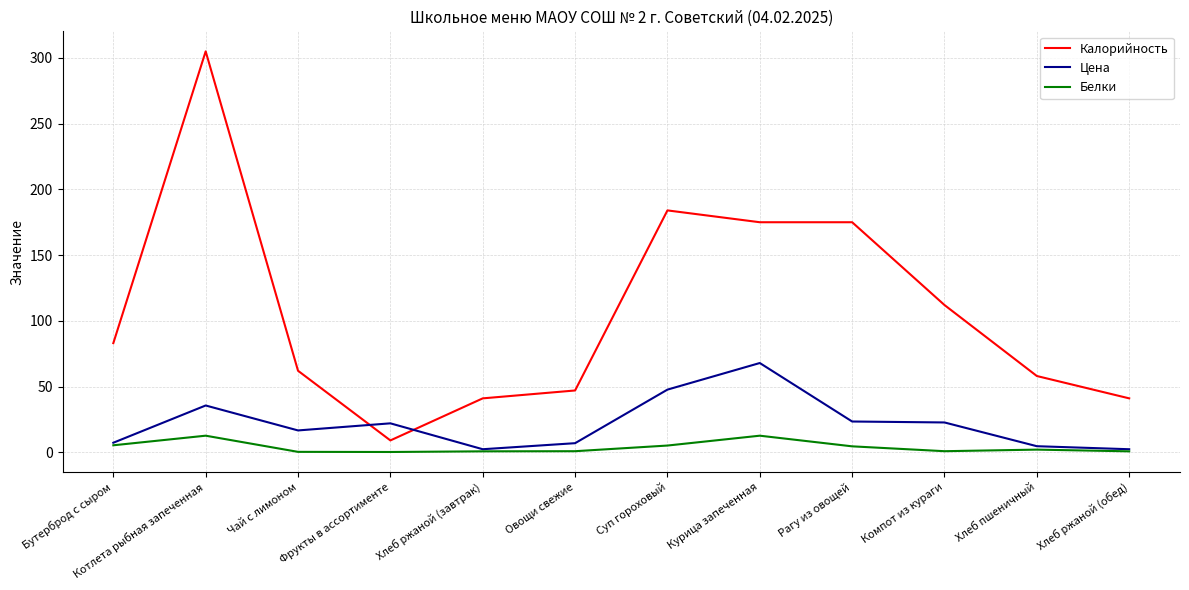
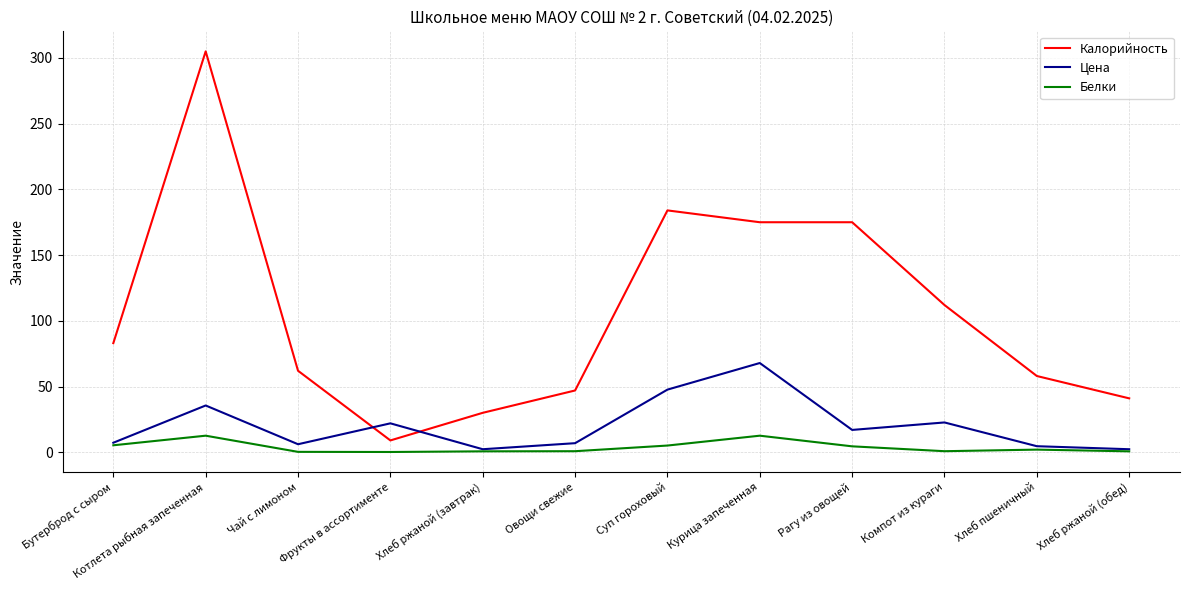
  {
    "Калорийность": {
      "Бутерброд с сыром": 83,
      "Котлета рыбная запеченная": 305,
      "Чай с лимоном": 62,
      "Фрукты в ассортименте": 9,
-     "Хлеб ржаной (завтрак)": 41,
+     "Хлеб ржаной (завтрак)": 30,
      "Овощи свежие": 47,
      "Суп гороховый": 184,
      "Курица запеченная": 175,
      "Рагу из овощей": 175,
      "Компот из кураги": 112,
      "Хлеб пшеничный": 58,
      "Хлеб ржаной (обед)": 41
    },
    "Цена": {
      "Бутерброд с сыром": 7,
      "Котлета рыбная запеченная": 36,
-     "Чай с лимоном": 17,
+     "Чай с лимоном": 6,
      "Фрукты в ассортименте": 22,
      "Овощи свежие": 7,
      "Суп гороховый": 48,
      "Курица запеченная": 68,
-     "Рагу из овощей": 23,
+     "Рагу из овощей": 17,
      "Компот из кураги": 23,
      "Хлеб пшеничный": 5
    },
    "Белки": {
      "Бутерброд с сыром": 5,
      "Котлета рыбная запеченная": 13,
      "Чай с лимоном": 0,
      "Фрукты в ассортименте": 0,
      "Овощи свежие": 1,
      "Суп гороховый": 5,
      "Курица запеченная": 13,
      "Рагу из овощей": 5,
      "Компот из кураги": 1,
      "Хлеб пшеничный": 2
    }
  }
